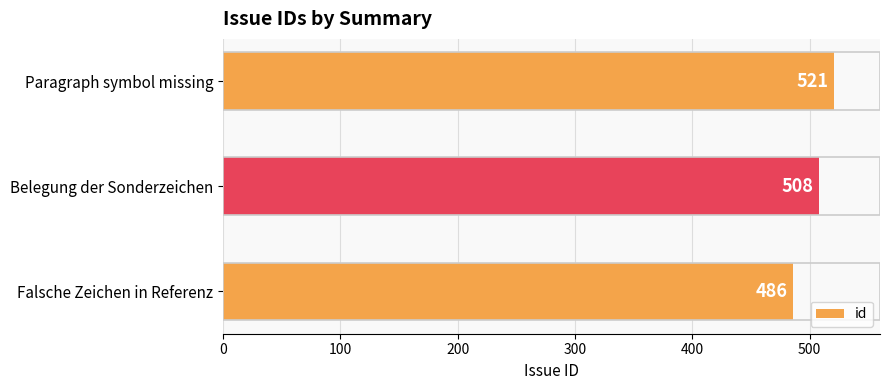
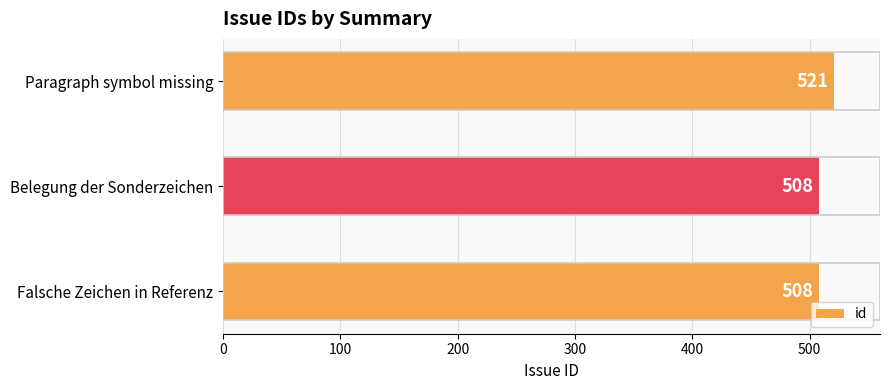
  {
    "Paragraph symbol missing": 521,
    "Belegung der Sonderzeichen": 508,
-   "Falsche Zeichen in Referenz": 486
+   "Falsche Zeichen in Referenz": 508
  }
